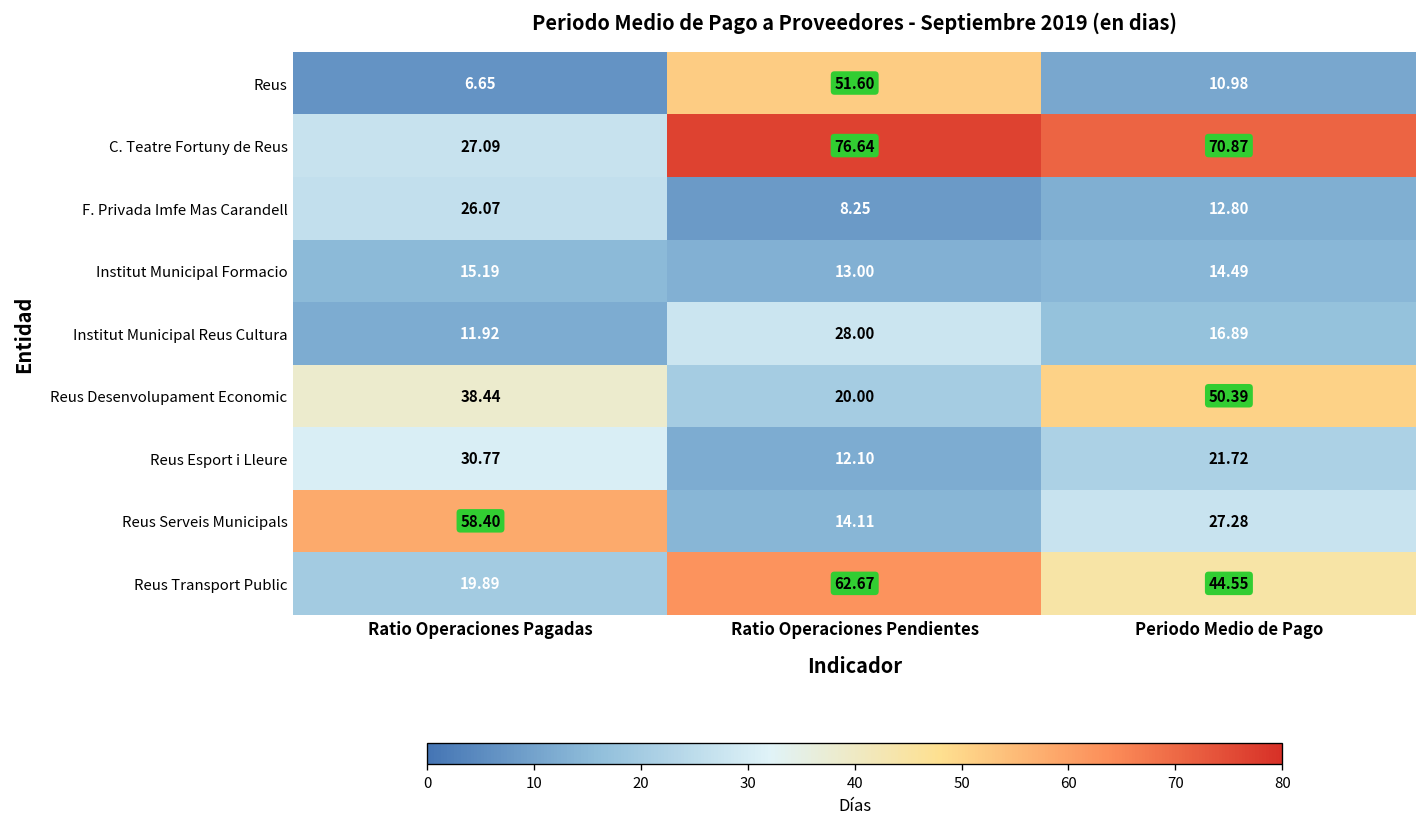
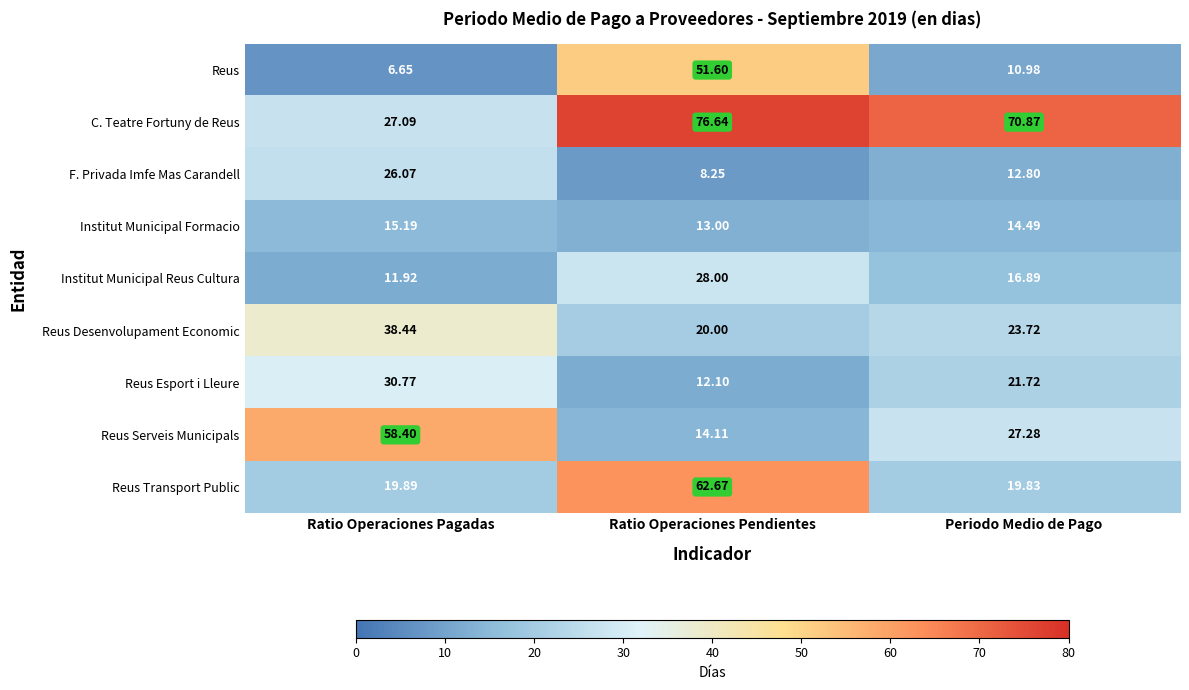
  {
    "Reus": {
      "Ratio Operaciones Pagadas": 6.65,
      "Periodo Medio de Pago": 10.98
    },
    "C. Teatre Fortuny de Reus": {
      "Ratio Operaciones Pagadas": 27.09
    },
    "F. Privada Imfe Mas Carandell": {
      "Ratio Operaciones Pagadas": 26.07,
      "Ratio Operaciones Pendientes": 8.25,
      "Periodo Medio de Pago": 12.80
    },
    "Institut Municipal Formacio": {
      "Ratio Operaciones Pagadas": 15.19,
      "Ratio Operaciones Pendientes": 13.00,
      "Periodo Medio de Pago": 14.49
    },
    "Institut Municipal Reus Cultura": {
      "Ratio Operaciones Pagadas": 11.92,
      "Ratio Operaciones Pendientes": 28.00,
      "Periodo Medio de Pago": 16.89
    },
    "Reus Desenvolupament Economic": {
      "Ratio Operaciones Pagadas": 38.44,
      "Ratio Operaciones Pendientes": 20.00,
-     "Periodo Medio de Pago": 50.39
+     "Periodo Medio de Pago": 23.72
    },
    "Reus Esport i Lleure": {
      "Ratio Operaciones Pagadas": 30.77,
      "Ratio Operaciones Pendientes": 12.10,
      "Periodo Medio de Pago": 21.72
    },
    "Reus Serveis Municipals": {
      "Ratio Operaciones Pendientes": 14.11,
      "Periodo Medio de Pago": 27.28
    },
    "Reus Transport Public": {
      "Ratio Operaciones Pagadas": 19.89,
-     "Periodo Medio de Pago": 44.55
+     "Periodo Medio de Pago": 19.83
    }
  }
